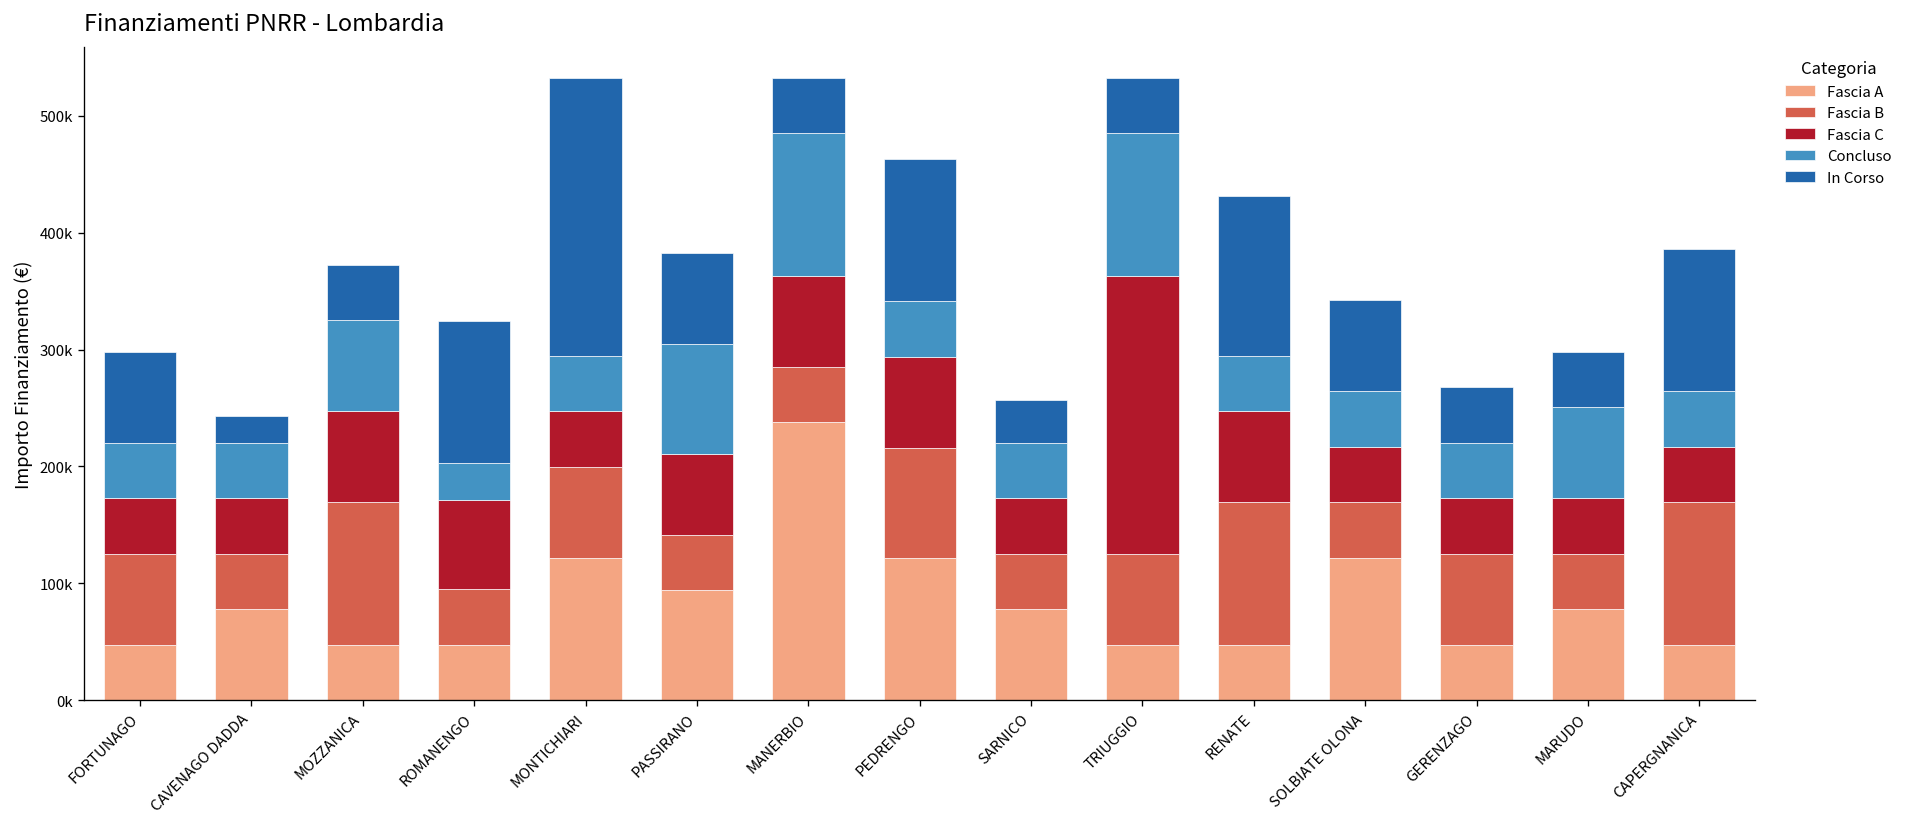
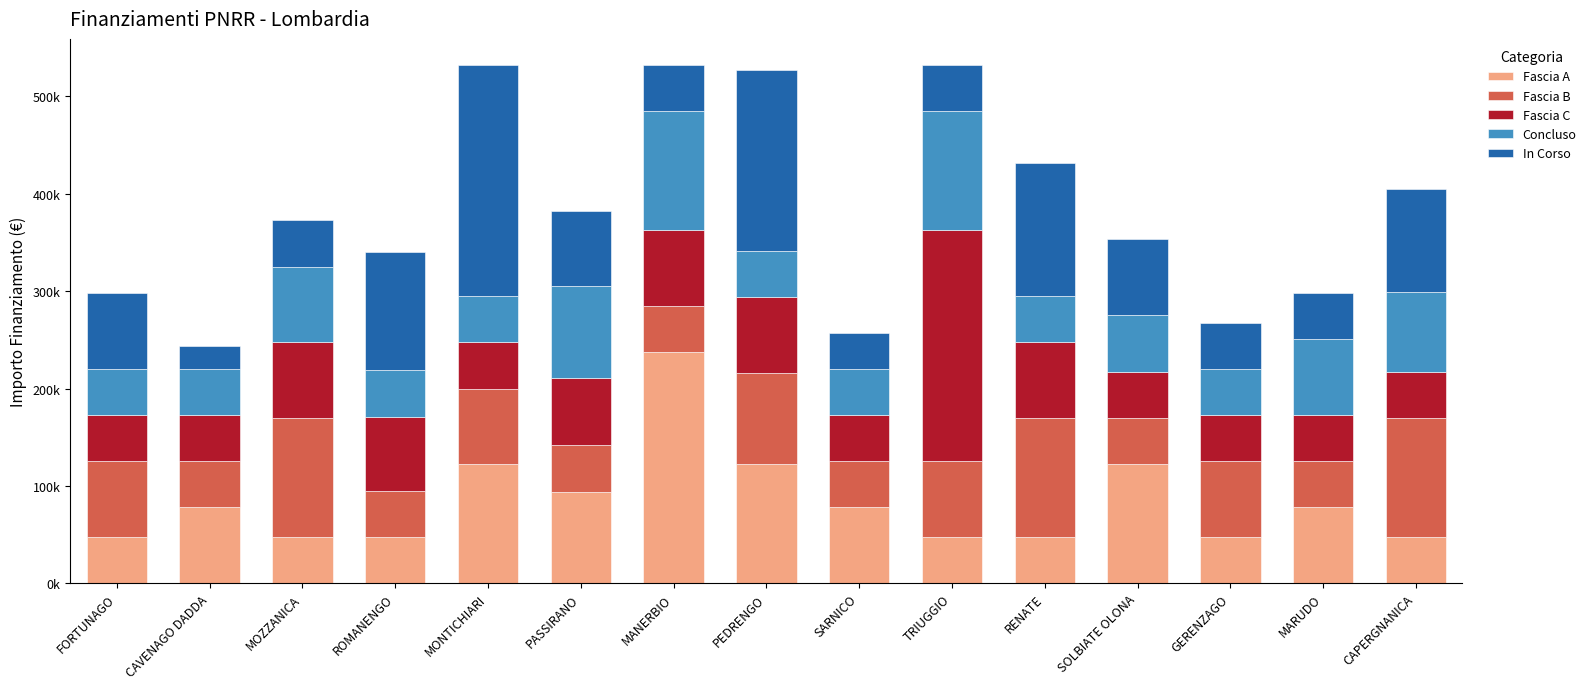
  {
    "Fascia A": {
      "FORTUNAGO": 50000,
      "CAVENAGO DADDA": 80000,
      "MOZZANICA": 50000,
      "ROMANENGO": 50000,
      "MONTICHIARI": 120000,
      "PASSIRANO": 90000,
      "MANERBIO": 240000,
      "PEDRENGO": 120000,
      "SARNICO": 80000,
      "TRIUGGIO": 50000,
      "RENATE": 50000,
      "SOLBIATE OLONA": 120000,
      "GERENZAGO": 50000,
      "MARUDO": 80000,
      "CAPERGNANICA": 50000
    },
    "Fascia B": {
      "FORTUNAGO": 80000,
      "CAVENAGO DADDA": 50000,
      "MOZZANICA": 120000,
      "ROMANENGO": 50000,
      "MONTICHIARI": 80000,
      "PASSIRANO": 50000,
      "MANERBIO": 50000,
      "PEDRENGO": 90000,
      "SARNICO": 50000,
      "TRIUGGIO": 80000,
      "RENATE": 120000,
      "SOLBIATE OLONA": 50000,
      "GERENZAGO": 80000,
      "MARUDO": 50000,
      "CAPERGNANICA": 120000
    },
    "Fascia C": {
      "FORTUNAGO": 50000,
      "CAVENAGO DADDA": 50000,
      "MOZZANICA": 80000,
      "ROMANENGO": 80000,
      "MONTICHIARI": 50000,
      "PASSIRANO": 70000,
      "MANERBIO": 80000,
      "PEDRENGO": 80000,
      "SARNICO": 50000,
      "TRIUGGIO": 240000,
      "RENATE": 80000,
      "SOLBIATE OLONA": 50000,
      "GERENZAGO": 50000,
      "MARUDO": 50000,
      "CAPERGNANICA": 50000
    },
    "Concluso": {
      "FORTUNAGO": 50000,
      "CAVENAGO DADDA": 50000,
      "MOZZANICA": 80000,
-     "ROMANENGO": 30000,
+     "ROMANENGO": 50000,
      "MONTICHIARI": 50000,
      "PASSIRANO": 90000,
      "MANERBIO": 120000,
      "PEDRENGO": 50000,
      "SARNICO": 50000,
      "TRIUGGIO": 120000,
      "RENATE": 50000,
-     "SOLBIATE OLONA": 50000,
+     "SOLBIATE OLONA": 60000,
      "GERENZAGO": 50000,
      "MARUDO": 80000,
-     "CAPERGNANICA": 50000
+     "CAPERGNANICA": 80000
    },
    "In Corso": {
      "FORTUNAGO": 80000,
      "CAVENAGO DADDA": 20000,
      "MOZZANICA": 50000,
      "ROMANENGO": 120000,
      "MONTICHIARI": 240000,
      "PASSIRANO": 80000,
      "MANERBIO": 50000,
-     "PEDRENGO": 120000,
+     "PEDRENGO": 190000,
      "SARNICO": 40000,
      "TRIUGGIO": 50000,
      "RENATE": 140000,
      "SOLBIATE OLONA": 80000,
      "GERENZAGO": 50000,
      "MARUDO": 50000,
-     "CAPERGNANICA": 120000
+     "CAPERGNANICA": 110000
    }
  }
